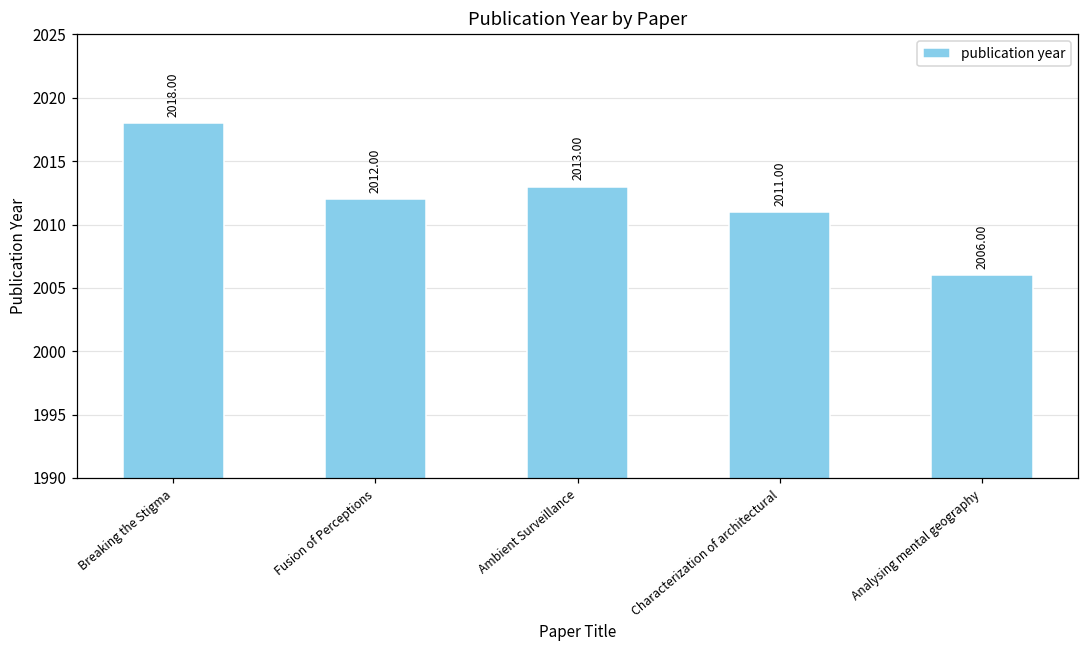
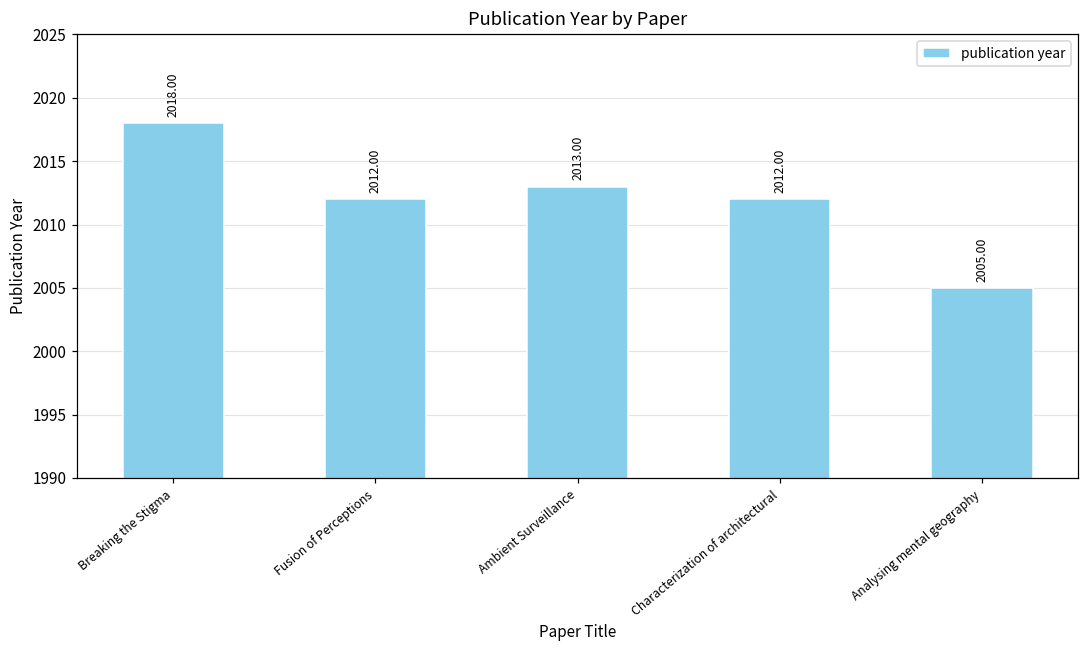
  {
    "Breaking the Stigma": 2018.00,
    "Fusion of Perceptions": 2012.00,
    "Ambient Surveillance": 2013.00,
-   "Characterization of architectural": 2011.00,
-   "Analysing mental geography": 2006.00
+   "Characterization of architectural": 2012.00,
+   "Analysing mental geography": 2005.00
  }
